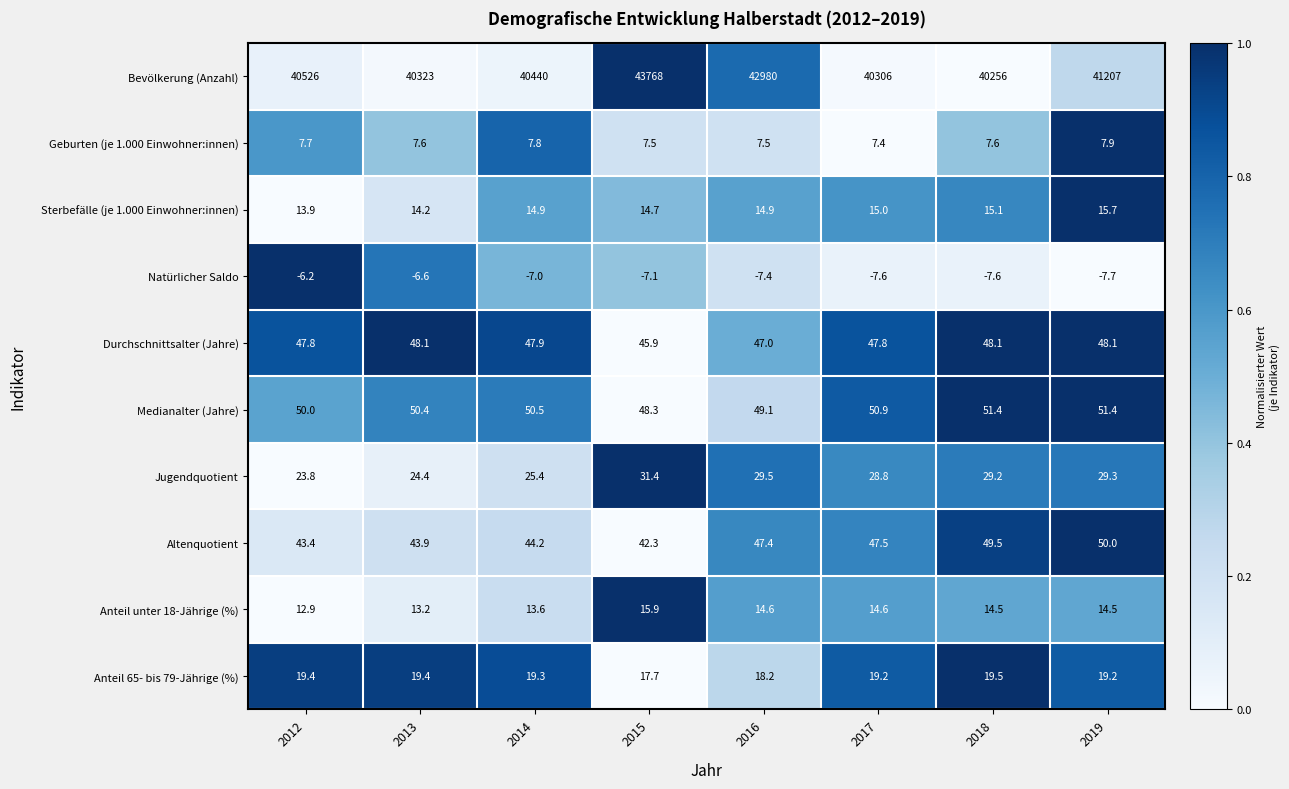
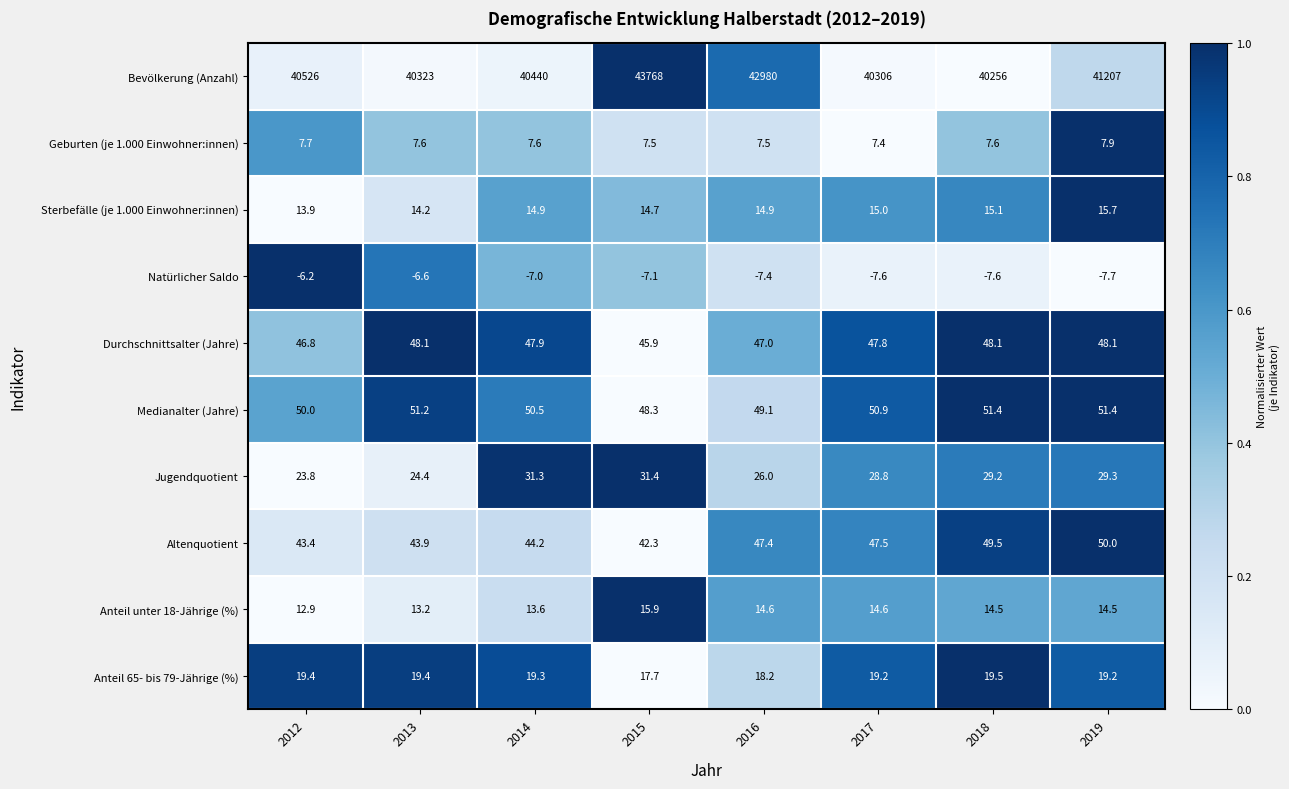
  {
    "Bevölkerung (Anzahl)": {
      "2012": 40526,
      "2013": 40323,
      "2014": 40440,
      "2015": 43768,
      "2016": 42980,
      "2017": 40306,
      "2018": 40256,
      "2019": 41207
    },
    "Geburten (je 1.000 Einwohner:innen)": {
      "2012": 7.7,
      "2013": 7.6,
-     "2014": 7.8,
+     "2014": 7.6,
      "2015": 7.5,
      "2016": 7.5,
      "2017": 7.4,
      "2018": 7.6,
      "2019": 7.9
    },
    "Sterbefälle (je 1.000 Einwohner:innen)": {
      "2012": 13.9,
      "2013": 14.2,
      "2014": 14.9,
      "2015": 14.7,
      "2016": 14.9,
      "2017": 15.0,
      "2018": 15.1,
      "2019": 15.7
    },
    "Natürlicher Saldo": {
      "2012": -6.2,
      "2013": -6.6,
      "2014": -7.0,
      "2015": -7.1,
      "2016": -7.4,
      "2017": -7.6,
      "2018": -7.6,
      "2019": -7.7
    },
    "Durchschnittsalter (Jahre)": {
-     "2012": 47.8,
+     "2012": 46.8,
      "2013": 48.1,
      "2014": 47.9,
      "2015": 45.9,
      "2016": 47.0,
      "2017": 47.8,
      "2018": 48.1,
      "2019": 48.1
    },
    "Medianalter (Jahre)": {
      "2012": 50.0,
-     "2013": 50.4,
+     "2013": 51.2,
      "2014": 50.5,
      "2015": 48.3,
      "2016": 49.1,
      "2017": 50.9,
      "2018": 51.4,
      "2019": 51.4
    },
    "Jugendquotient": {
      "2012": 23.8,
      "2013": 24.4,
-     "2014": 25.4,
+     "2014": 31.3,
      "2015": 31.4,
-     "2016": 29.5,
+     "2016": 26.0,
      "2017": 28.8,
      "2018": 29.2,
      "2019": 29.3
    },
    "Altenquotient": {
      "2012": 43.4,
      "2013": 43.9,
      "2014": 44.2,
      "2015": 42.3,
      "2016": 47.4,
      "2017": 47.5,
      "2018": 49.5,
      "2019": 50.0
    },
    "Anteil unter 18-Jährige (%)": {
      "2012": 12.9,
      "2013": 13.2,
      "2014": 13.6,
      "2015": 15.9,
      "2016": 14.6,
      "2017": 14.6,
      "2018": 14.5,
      "2019": 14.5
    },
    "Anteil 65- bis 79-Jährige (%)": {
      "2012": 19.4,
      "2013": 19.4,
      "2014": 19.3,
      "2015": 17.7,
      "2016": 18.2,
      "2017": 19.2,
      "2018": 19.5,
      "2019": 19.2
    }
  }
